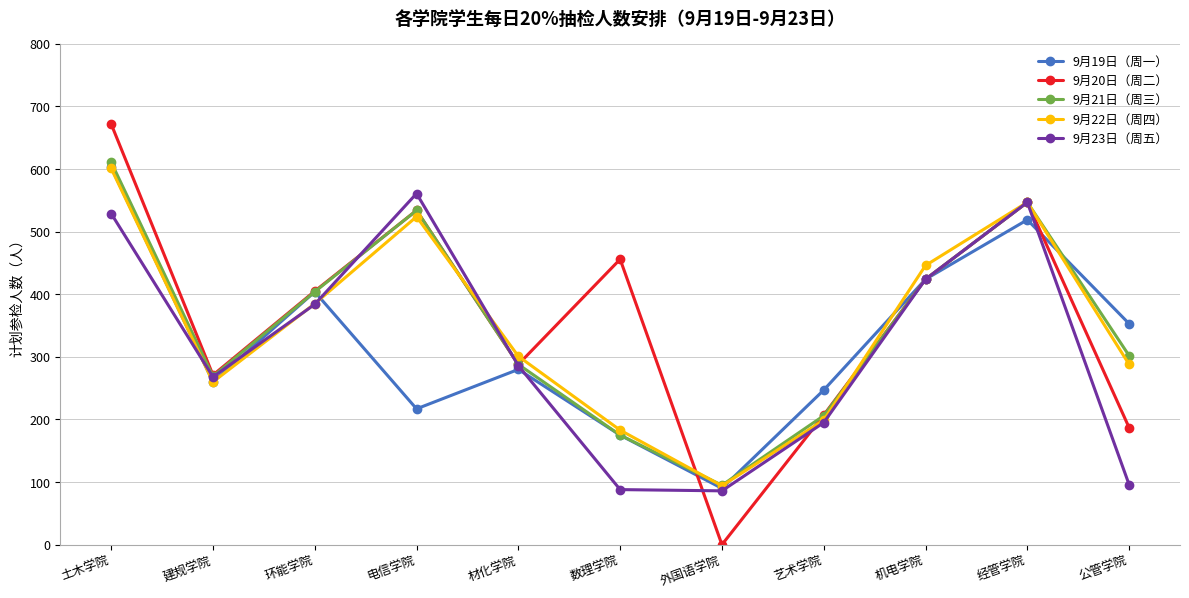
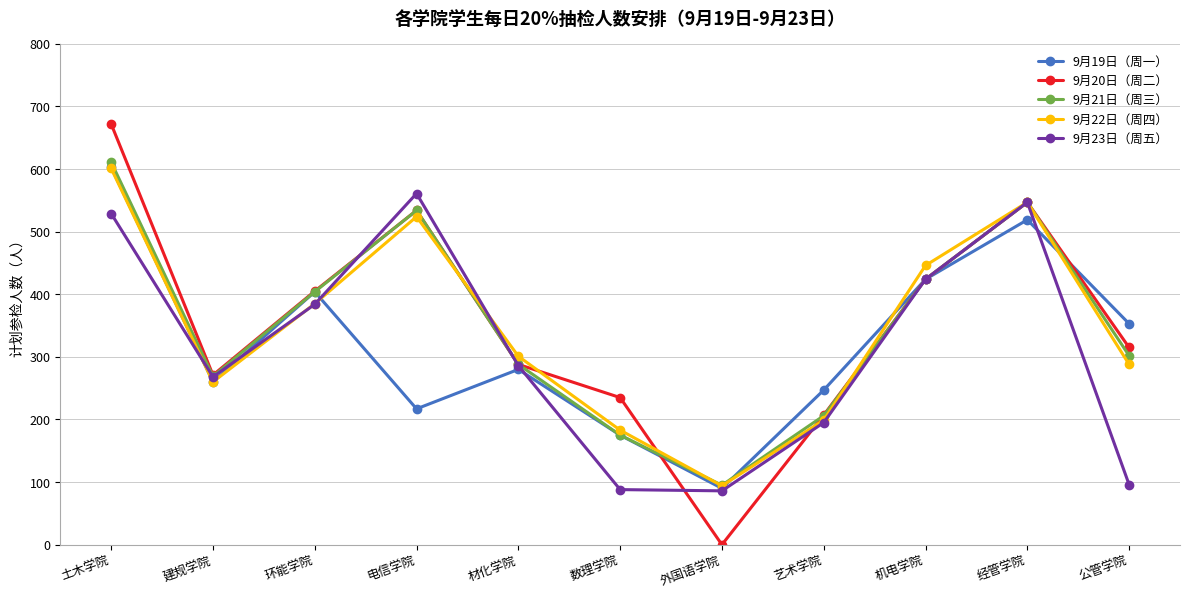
  {
    "9月19日（周一）": {
      "电信学院": 220,
      "材化学院": 280,
      "艺术学院": 250,
      "经管学院": 520,
      "公管学院": 350
    },
    "9月20日（周二）": {
      "土木学院": 670,
-     "数理学院": 460,
+     "数理学院": 240,
      "外国语学院": 0,
-     "公管学院": 190
+     "公管学院": 320
    },
    "9月21日（周三）": {
      "土木学院": 610,
      "公管学院": 300
    },
    "9月22日（周四）": {
      "电信学院": 520,
      "材化学院": 300,
      "数理学院": 180,
      "机电学院": 450,
      "公管学院": 290
    },
    "9月23日（周五）": {
      "土木学院": 530,
      "电信学院": 560,
      "数理学院": 90,
      "公管学院": 100
    }
  }
